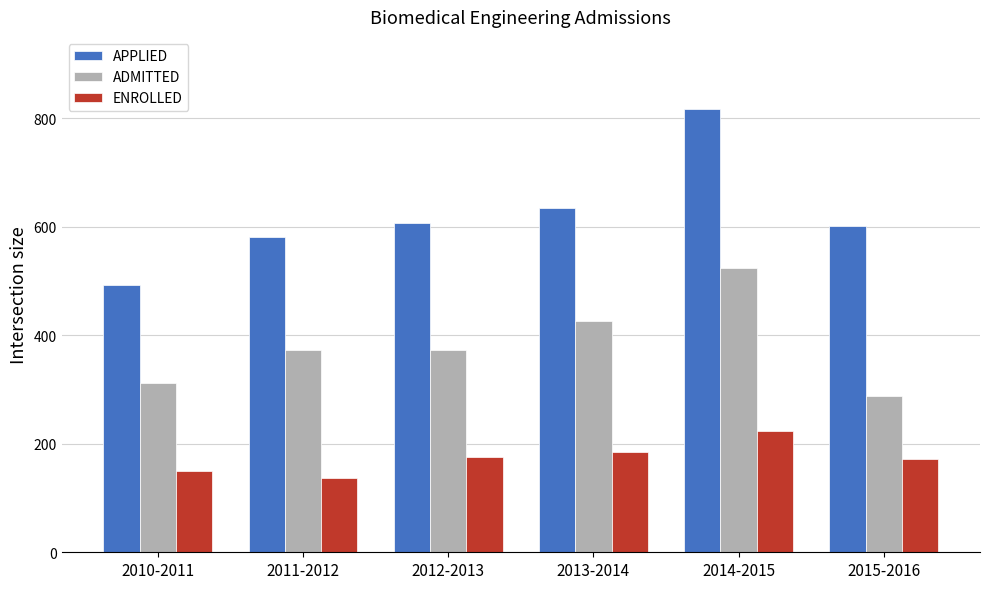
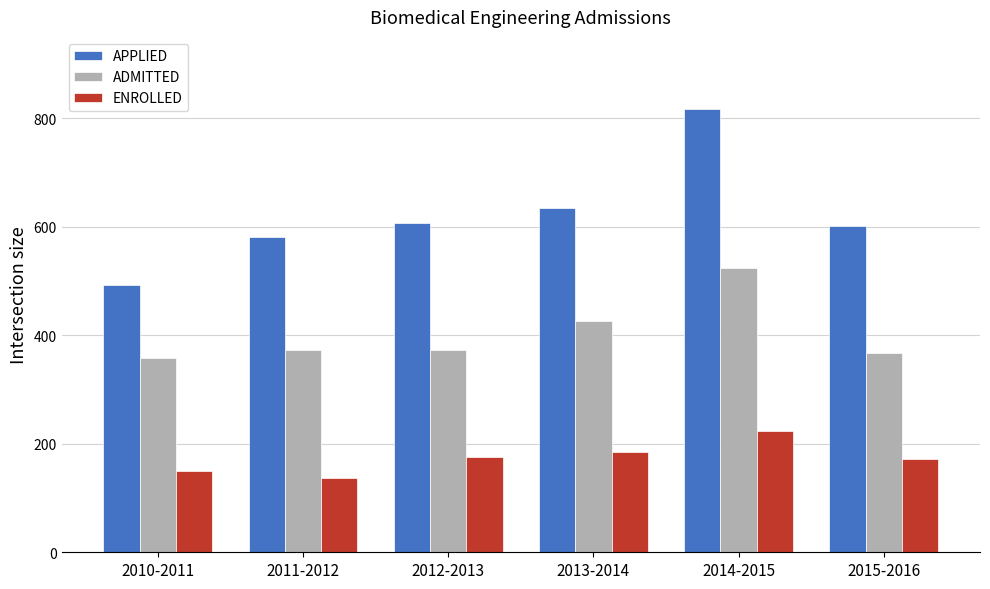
  {
    "APPLIED": {
      "2010-2011": 490,
      "2011-2012": 580,
      "2012-2013": 610,
      "2013-2014": 640,
      "2014-2015": 820,
      "2015-2016": 600
    },
    "ADMITTED": {
-     "2010-2011": 310,
+     "2010-2011": 360,
      "2011-2012": 370,
      "2012-2013": 370,
      "2013-2014": 430,
      "2014-2015": 520,
-     "2015-2016": 290
+     "2015-2016": 370
    },
    "ENROLLED": {
      "2010-2011": 150,
      "2011-2012": 140,
      "2012-2013": 180,
      "2013-2014": 190,
      "2014-2015": 220,
      "2015-2016": 170
    }
  }
